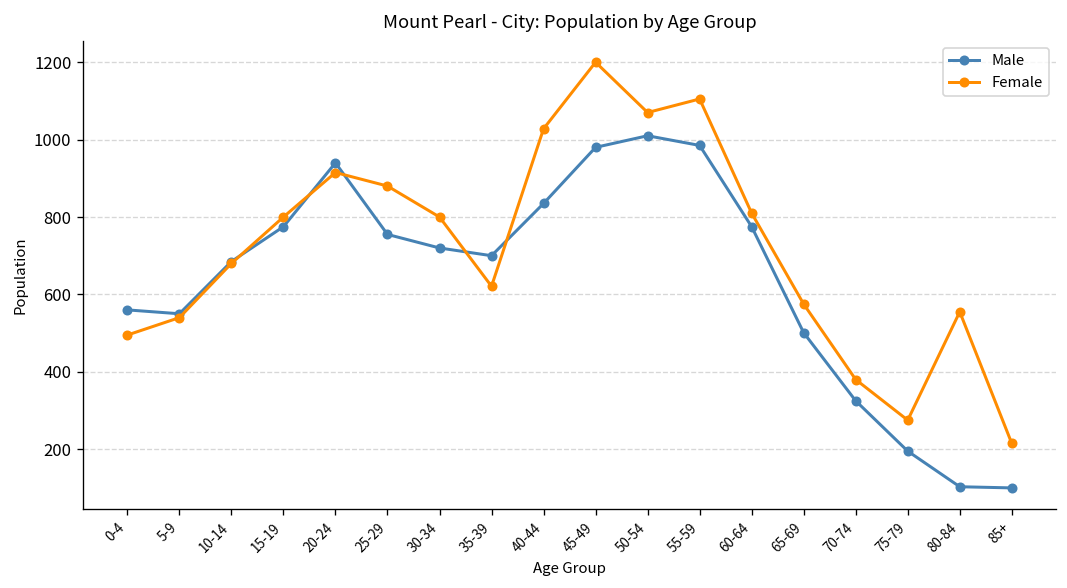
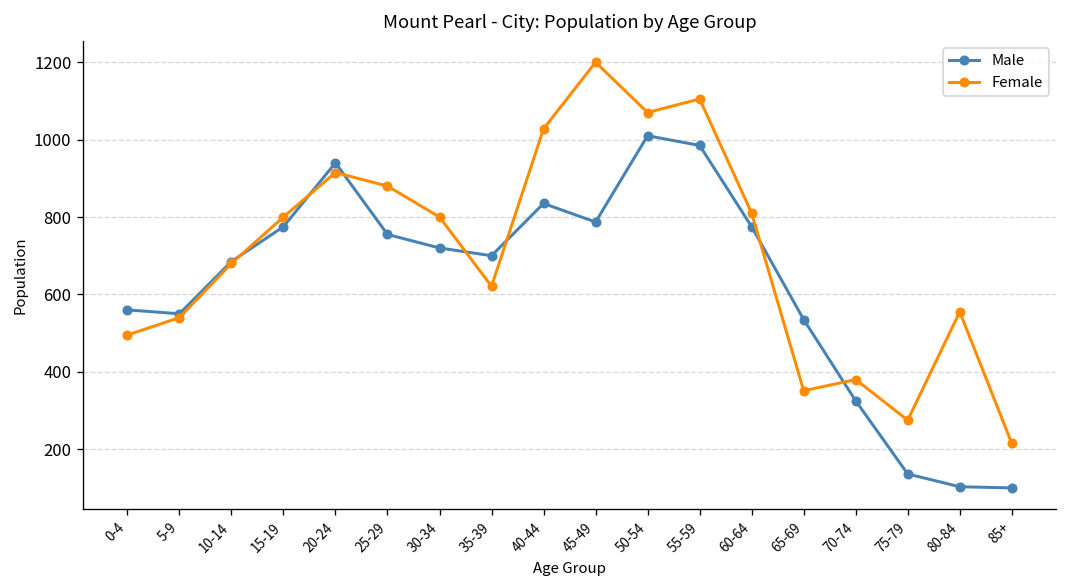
  {
    "Male": {
      "0-4": 560,
      "5-9": 550,
      "15-19": 780,
      "20-24": 940,
      "25-29": 760,
      "30-34": 720,
      "35-39": 700,
      "40-44": 840,
-     "45-49": 980,
+     "45-49": 790,
      "50-54": 1010,
      "55-59": 990,
      "60-64": 780,
-     "65-69": 500,
+     "65-69": 540,
      "70-74": 330,
-     "75-79": 200,
+     "75-79": 140,
      "80-84": 100,
      "85+": 100
    },
    "Female": {
      "0-4": 500,
      "5-9": 540,
      "15-19": 800,
      "20-24": 920,
      "25-29": 880,
      "30-34": 800,
      "35-39": 620,
      "40-44": 1030,
      "45-49": 1200,
      "50-54": 1070,
      "55-59": 1110,
      "60-64": 810,
-     "65-69": 580,
+     "65-69": 350,
      "70-74": 380,
      "75-79": 280,
      "80-84": 560,
      "85+": 220
    }
  }
